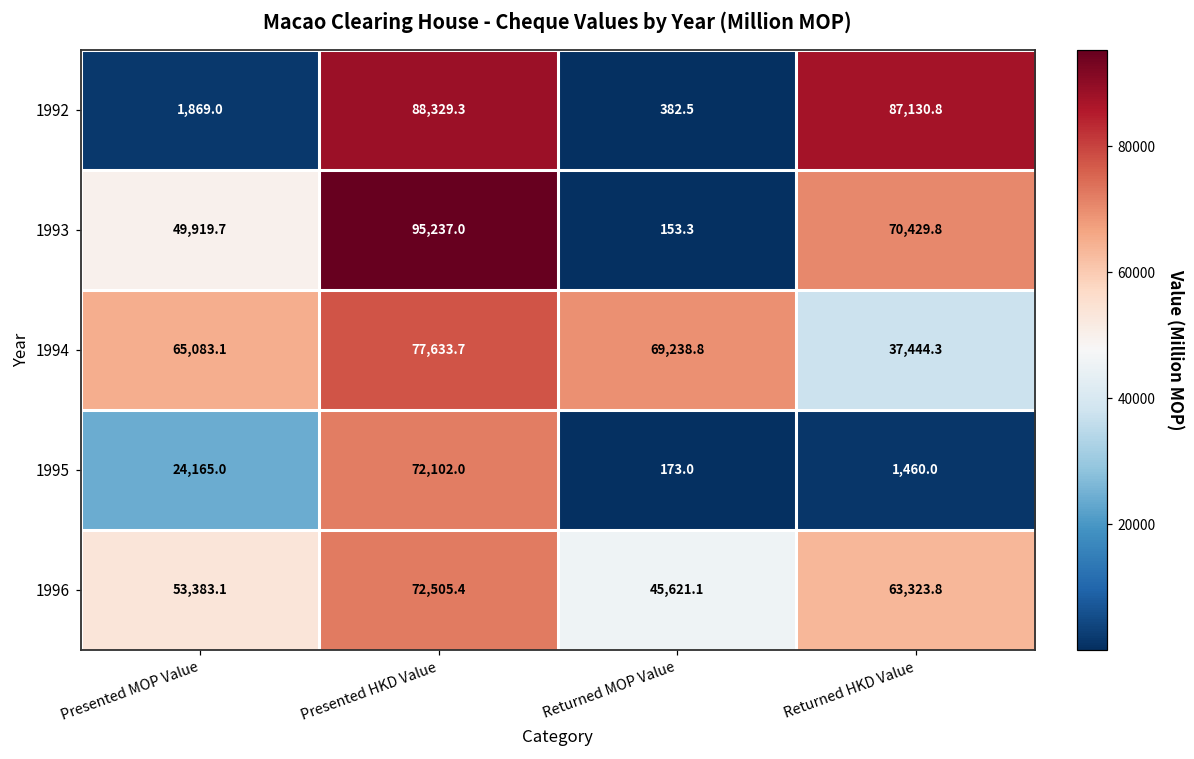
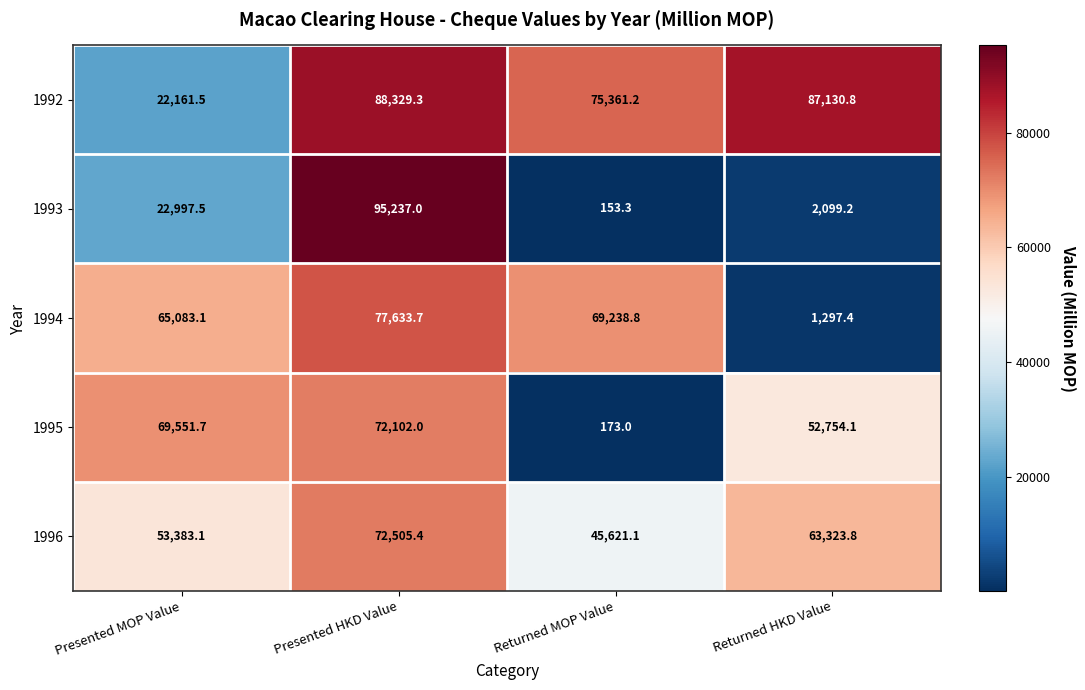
  {
    "1992": {
-     "Presented MOP Value": "1,869.0",
+     "Presented MOP Value": "22,161.5",
      "Presented HKD Value": "88,329.3",
-     "Returned MOP Value": "382.5",
+     "Returned MOP Value": "75,361.2",
      "Returned HKD Value": "87,130.8"
    },
    "1993": {
-     "Presented MOP Value": "49,919.7",
+     "Presented MOP Value": "22,997.5",
      "Presented HKD Value": "95,237.0",
      "Returned MOP Value": "153.3",
-     "Returned HKD Value": "70,429.8"
+     "Returned HKD Value": "2,099.2"
    },
    "1994": {
      "Presented MOP Value": "65,083.1",
      "Presented HKD Value": "77,633.7",
      "Returned MOP Value": "69,238.8",
-     "Returned HKD Value": "37,444.3"
+     "Returned HKD Value": "1,297.4"
    },
    "1995": {
-     "Presented MOP Value": "24,165.0",
+     "Presented MOP Value": "69,551.7",
      "Presented HKD Value": "72,102.0",
      "Returned MOP Value": "173.0",
-     "Returned HKD Value": "1,460.0"
+     "Returned HKD Value": "52,754.1"
    },
    "1996": {
      "Presented MOP Value": "53,383.1",
      "Presented HKD Value": "72,505.4",
      "Returned MOP Value": "45,621.1",
      "Returned HKD Value": "63,323.8"
    }
  }
